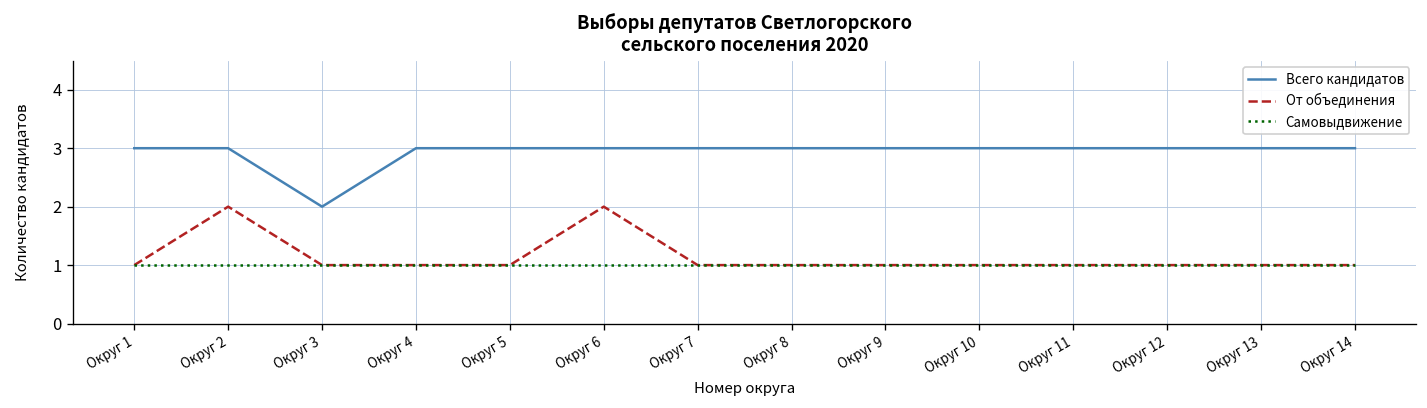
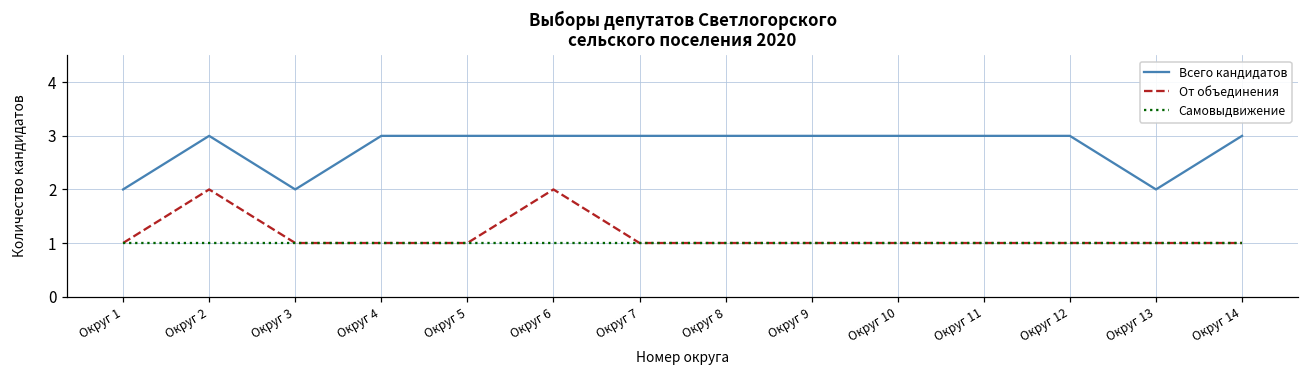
  {
    "Всего кандидатов": {
-     "Округ 1": 3,
+     "Округ 1": 2,
      "Округ 2": 3,
      "Округ 3": 2,
      "Округ 4": 3,
      "Округ 5": 3,
      "Округ 6": 3,
      "Округ 7": 3,
      "Округ 8": 3,
      "Округ 9": 3,
      "Округ 10": 3,
      "Округ 11": 3,
      "Округ 12": 3,
-     "Округ 13": 3,
+     "Округ 13": 2,
      "Округ 14": 3
    },
    "От объединения": {
      "Округ 2": 2,
      "Округ 6": 2
    },
    "Самовыдвижение": {
      "Округ 2": 1,
      "Округ 6": 1
    }
  }
